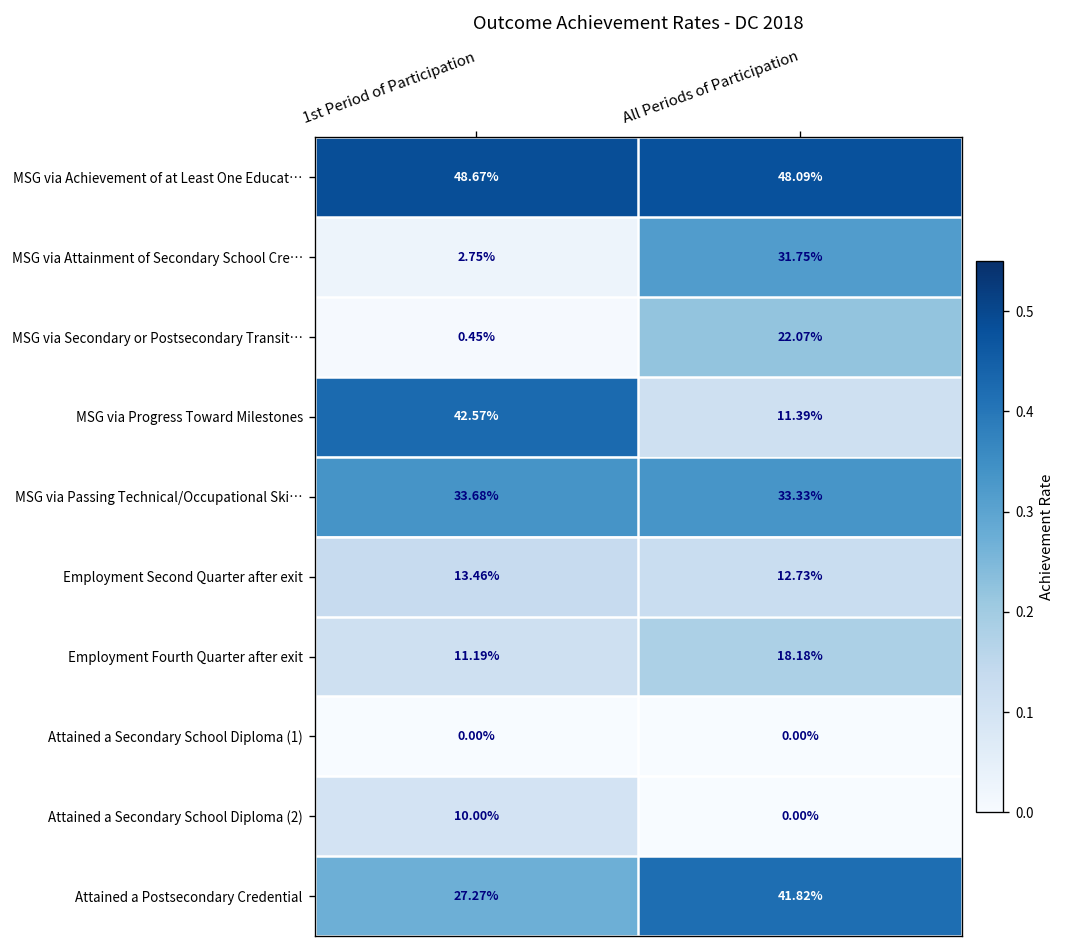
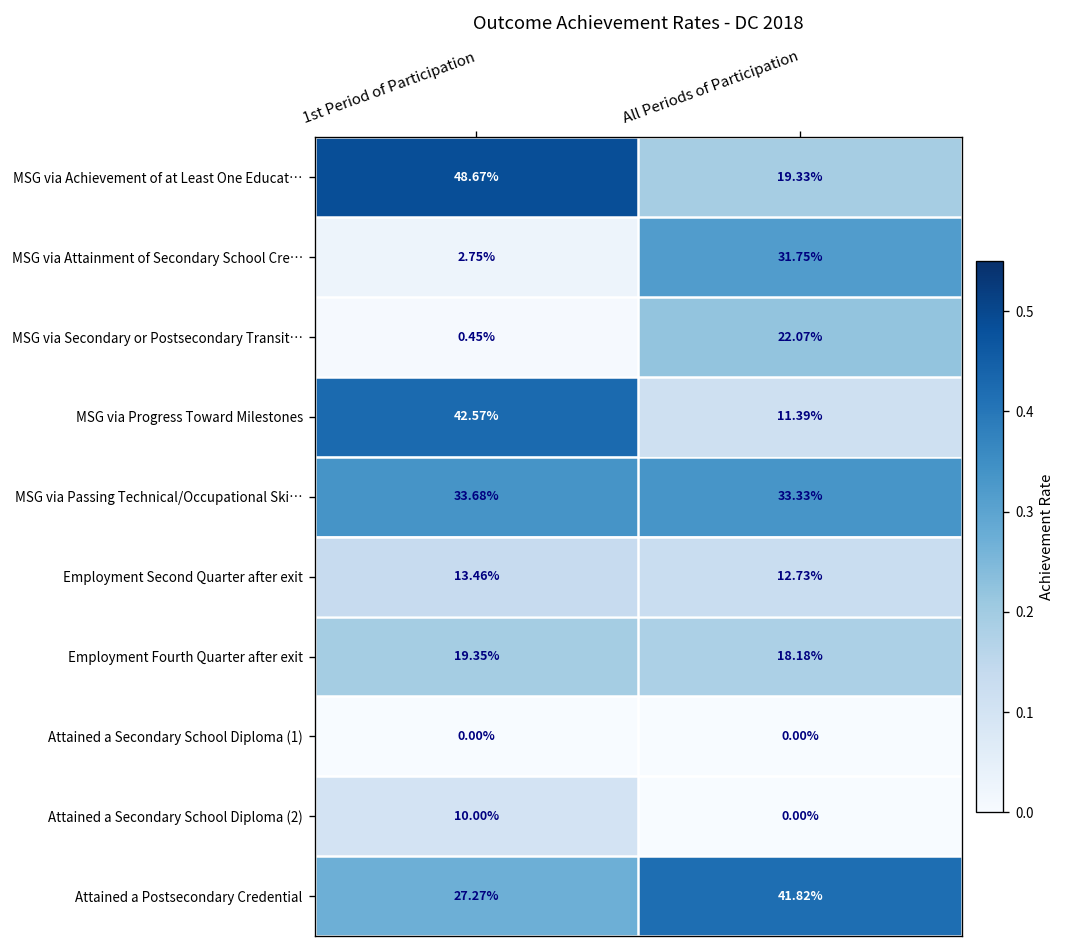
  {
    "MSG via Achievement of at Least One Educat…": {
      "1st Period of Participation": "48.67%",
-     "All Periods of Participation": "48.09%"
+     "All Periods of Participation": "19.33%"
    },
    "MSG via Attainment of Secondary School Cre…": {
      "1st Period of Participation": "2.75%",
      "All Periods of Participation": "31.75%"
    },
    "MSG via Secondary or Postsecondary Transit…": {
      "1st Period of Participation": "0.45%",
      "All Periods of Participation": "22.07%"
    },
    "MSG via Progress Toward Milestones": {
      "1st Period of Participation": "42.57%",
      "All Periods of Participation": "11.39%"
    },
    "MSG via Passing Technical/Occupational Ski…": {
      "1st Period of Participation": "33.68%",
      "All Periods of Participation": "33.33%"
    },
    "Employment Second Quarter after exit": {
      "1st Period of Participation": "13.46%",
      "All Periods of Participation": "12.73%"
    },
    "Employment Fourth Quarter after exit": {
-     "1st Period of Participation": "11.19%",
+     "1st Period of Participation": "19.35%",
      "All Periods of Participation": "18.18%"
    },
    "Attained a Secondary School Diploma (1)": {
      "1st Period of Participation": "0.00%",
      "All Periods of Participation": "0.00%"
    },
    "Attained a Secondary School Diploma (2)": {
      "1st Period of Participation": "10.00%",
      "All Periods of Participation": "0.00%"
    },
    "Attained a Postsecondary Credential": {
      "1st Period of Participation": "27.27%",
      "All Periods of Participation": "41.82%"
    }
  }
